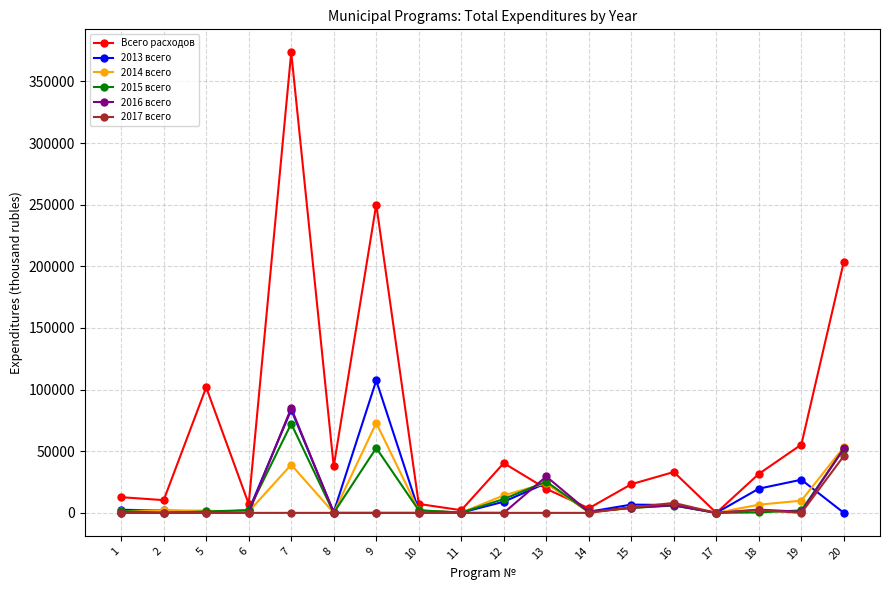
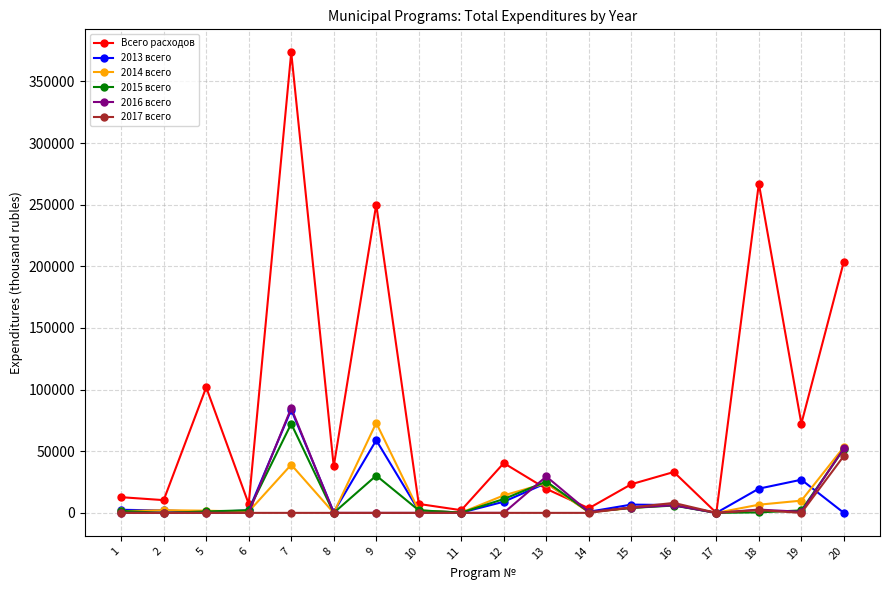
  {
    "Всего расходов": {
      "1": 13000,
      "2": 10000,
      "5": 102000,
      "6": 7000,
      "7": 374000,
      "8": 38000,
      "9": 250000,
      "10": 7000,
      "12": 40000,
      "13": 19000,
      "14": 4000,
      "15": 23000,
      "16": 33000,
-     "18": 32000,
-     "19": 55000,
+     "18": 267000,
+     "19": 72000,
      "20": 204000
    },
    "2013 всего": {
-     "9": 107000,
+     "9": 59000,
      "12": 9000,
      "15": 7000,
      "18": 20000,
      "19": 27000,
      "20": 0
    },
    "2014 всего": {
      "7": 39000,
      "9": 73000,
      "12": 14000,
      "18": 7000,
      "19": 10000
    },
    "2015 всего": {
      "7": 72000,
-     "9": 53000,
+     "9": 30000,
      "12": 11000
    },
    "2016 всего": {
      "13": 30000
    },
    "2017 всего": {
      "7": 0,
      "13": 0,
      "20": 46000
    }
  }
